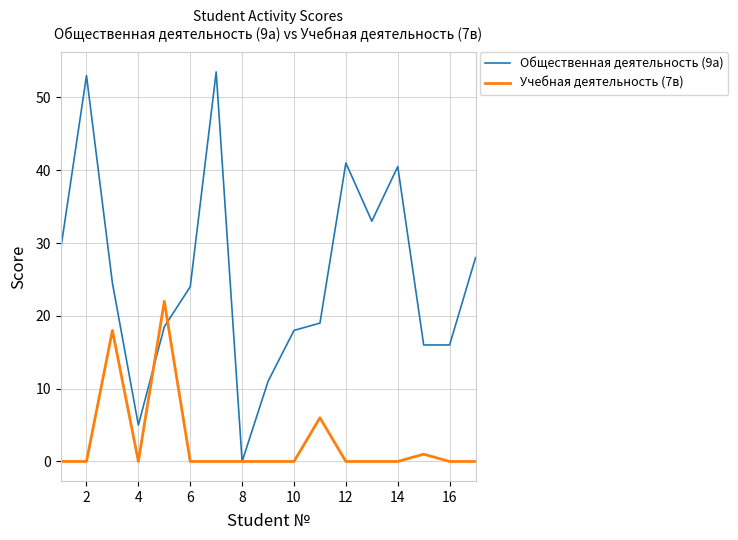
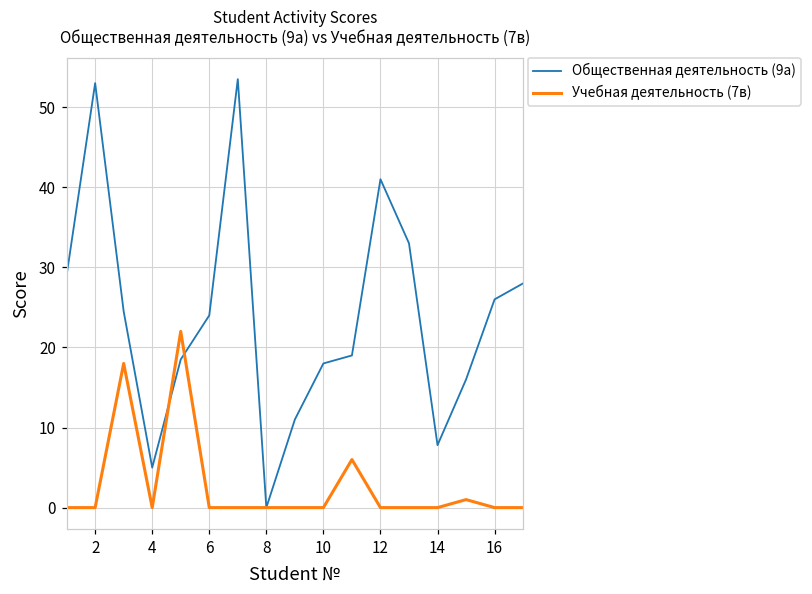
  {
    "Общественная деятельность (9а)": {
      "2": 53,
      "4": 5,
      "6": 24,
      "10": 18,
      "12": 41,
-     "14": 41,
-     "16": 16
+     "14": 8,
+     "16": 26
    },
    "Учебная деятельность (7в)": {
      "2": 0,
      "4": 0,
      "6": 0,
      "10": 0,
      "12": 0,
      "14": 0,
      "16": 0
    }
  }
